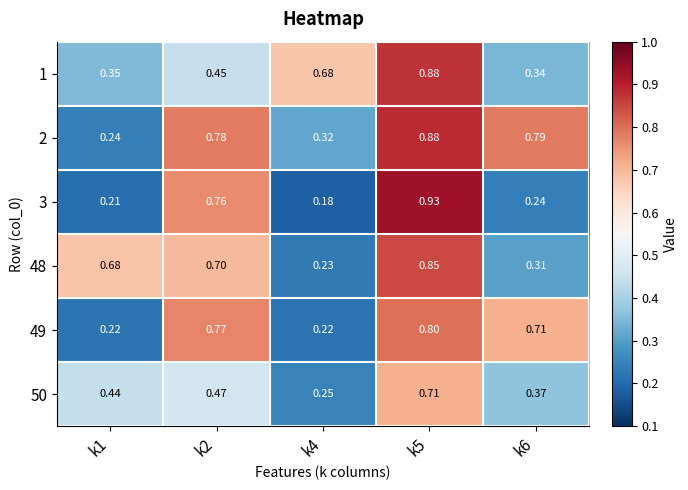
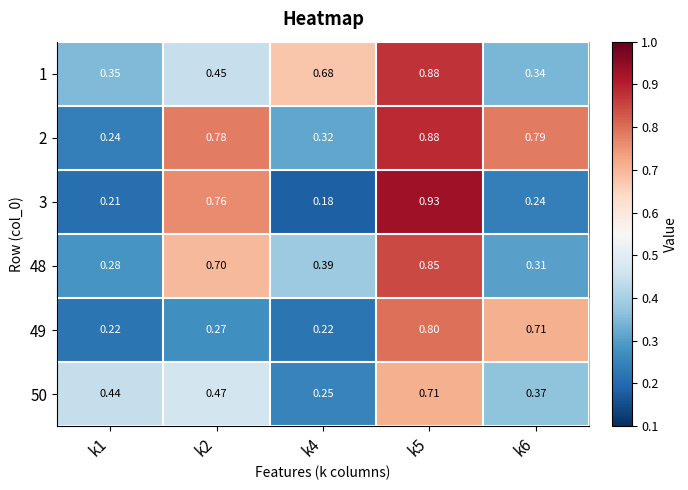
  {
    "1": {
      "k1": 0.35,
      "k2": 0.45,
      "k4": 0.68,
      "k5": 0.88,
      "k6": 0.34
    },
    "2": {
      "k1": 0.24,
      "k2": 0.78,
      "k4": 0.32,
      "k5": 0.88,
      "k6": 0.79
    },
    "3": {
      "k1": 0.21,
      "k2": 0.76,
      "k4": 0.18,
      "k5": 0.93,
      "k6": 0.24
    },
    "48": {
-     "k1": 0.68,
+     "k1": 0.28,
      "k2": 0.70,
-     "k4": 0.23,
+     "k4": 0.39,
      "k5": 0.85,
      "k6": 0.31
    },
    "49": {
      "k1": 0.22,
-     "k2": 0.77,
+     "k2": 0.27,
      "k4": 0.22,
      "k5": 0.80,
      "k6": 0.71
    },
    "50": {
      "k1": 0.44,
      "k2": 0.47,
      "k4": 0.25,
      "k5": 0.71,
      "k6": 0.37
    }
  }
